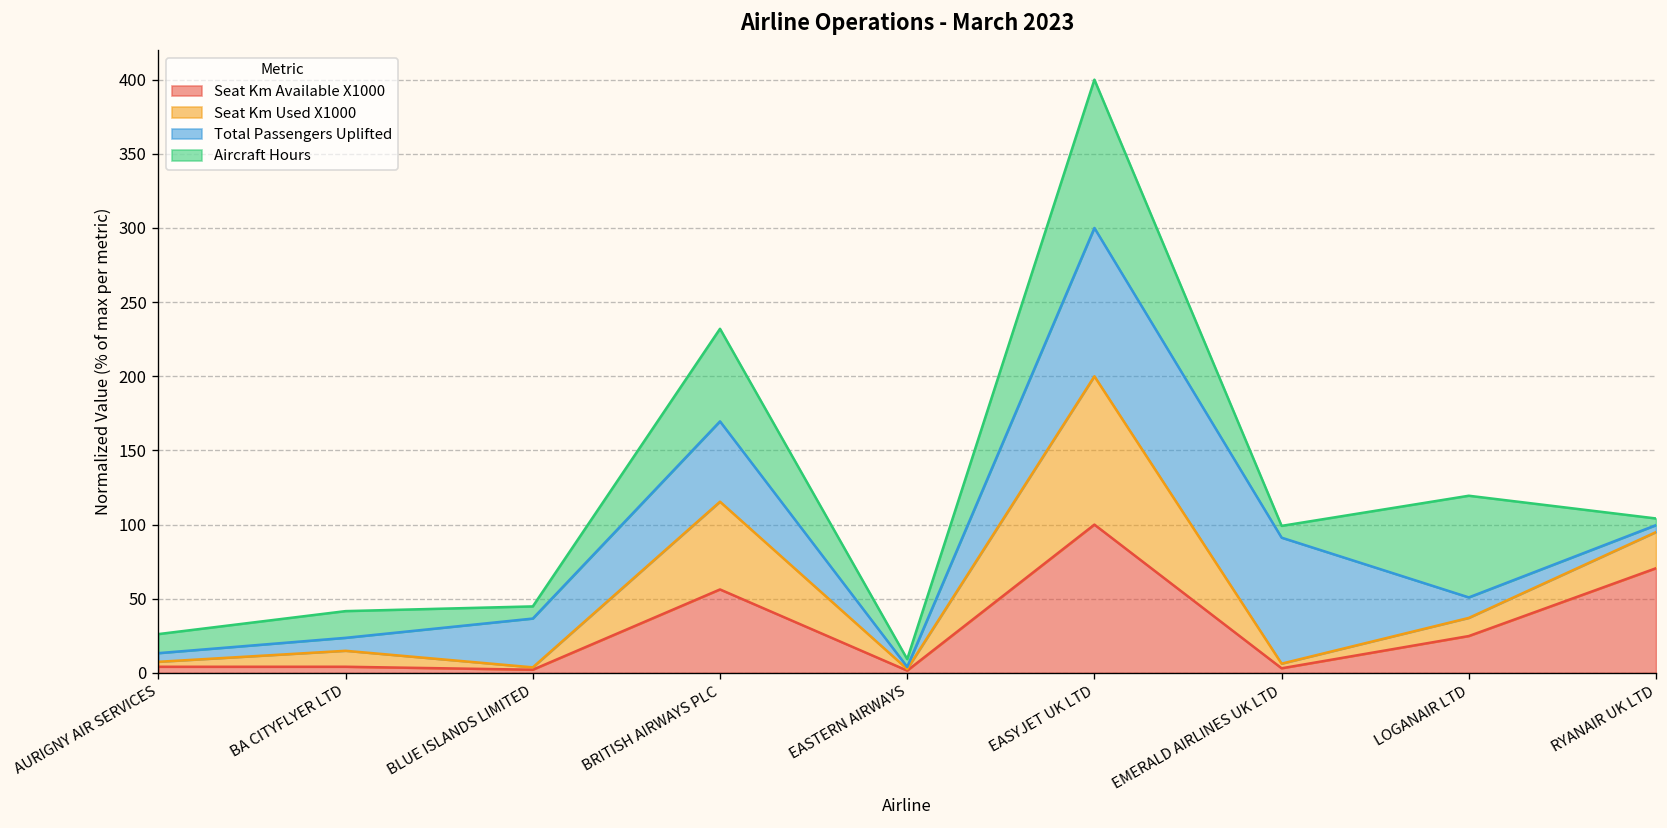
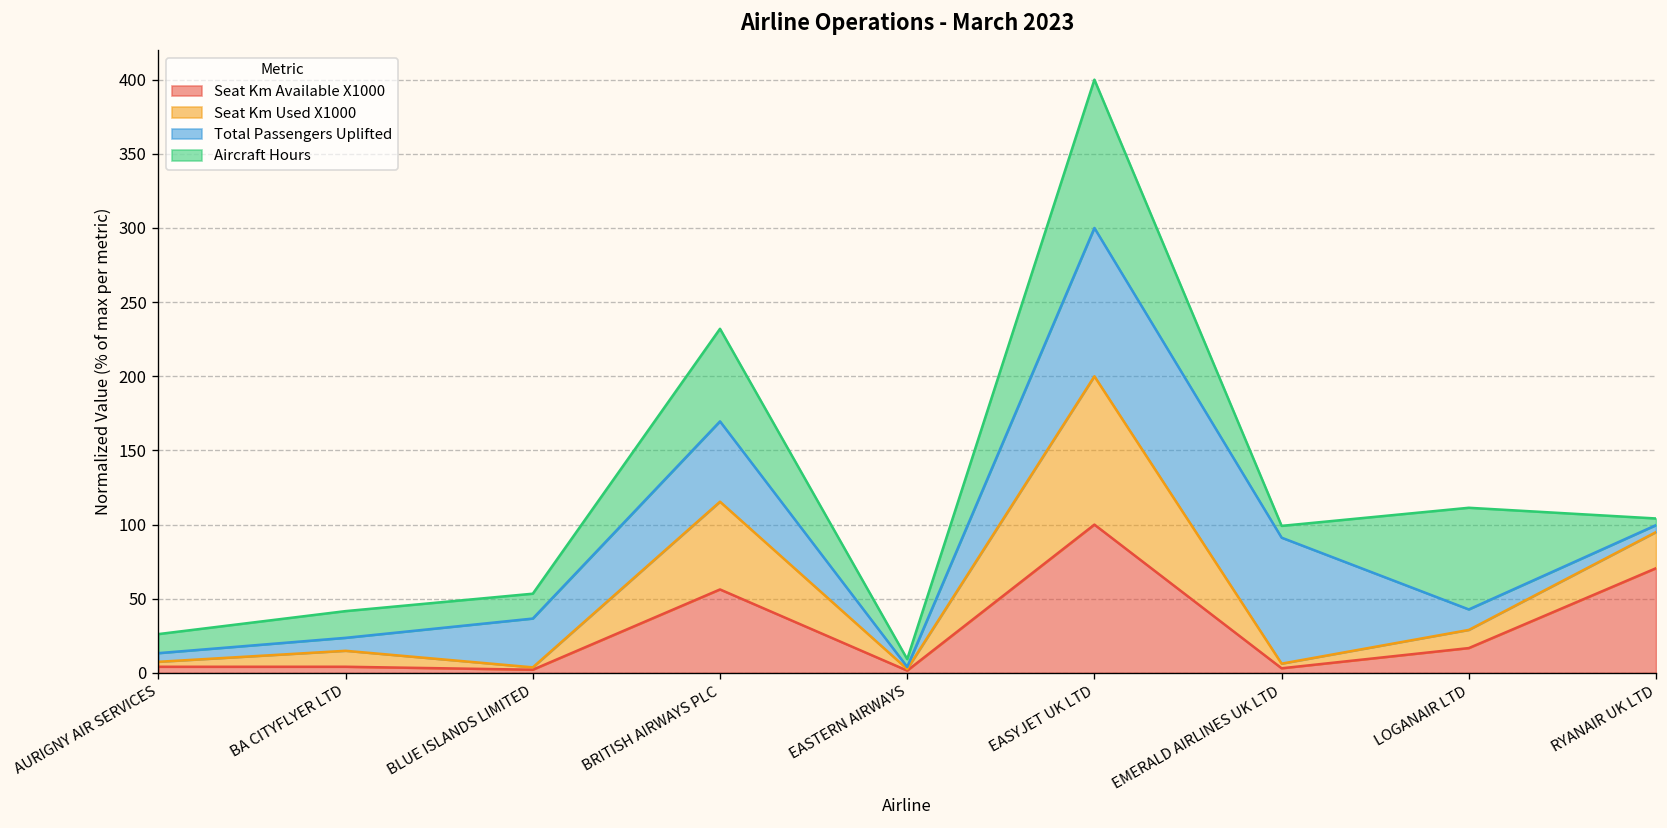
  {
    "Seat Km Available X1000": {
      "AURIGNY AIR SERVICES": 4,
      "BA CITYFLYER LTD": 4,
      "BRITISH AIRWAYS PLC": 56,
      "EASYJET UK LTD": 100,
      "EMERALD AIRLINES UK LTD": 3,
-     "LOGANAIR LTD": 25,
+     "LOGANAIR LTD": 17,
      "RYANAIR UK LTD": 71
    },
    "Seat Km Used X1000": {
      "AURIGNY AIR SERVICES": 3,
      "BA CITYFLYER LTD": 11,
      "BRITISH AIRWAYS PLC": 59,
      "EASYJET UK LTD": 100,
      "EMERALD AIRLINES UK LTD": 3,
      "LOGANAIR LTD": 12,
      "RYANAIR UK LTD": 24
    },
    "Total Passengers Uplifted": {
      "AURIGNY AIR SERVICES": 6,
      "BA CITYFLYER LTD": 9,
      "BLUE ISLANDS LIMITED": 33,
      "BRITISH AIRWAYS PLC": 54,
      "EASYJET UK LTD": 100,
      "EMERALD AIRLINES UK LTD": 85,
      "LOGANAIR LTD": 14,
      "RYANAIR UK LTD": 5
    },
    "Aircraft Hours": {
      "AURIGNY AIR SERVICES": 13,
      "BA CITYFLYER LTD": 18,
-     "BLUE ISLANDS LIMITED": 8,
+     "BLUE ISLANDS LIMITED": 17,
      "BRITISH AIRWAYS PLC": 62,
      "EASTERN AIRWAYS": 5,
      "EASYJET UK LTD": 100,
      "EMERALD AIRLINES UK LTD": 8,
      "LOGANAIR LTD": 69,
      "RYANAIR UK LTD": 5
    }
  }
